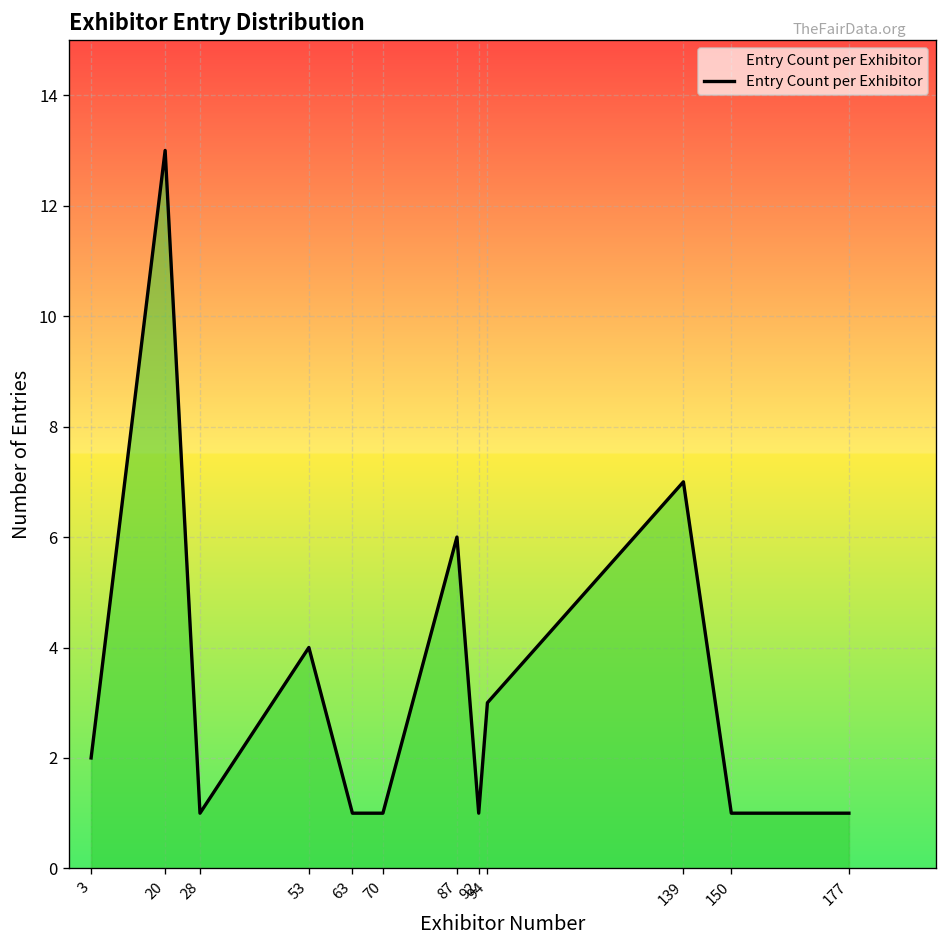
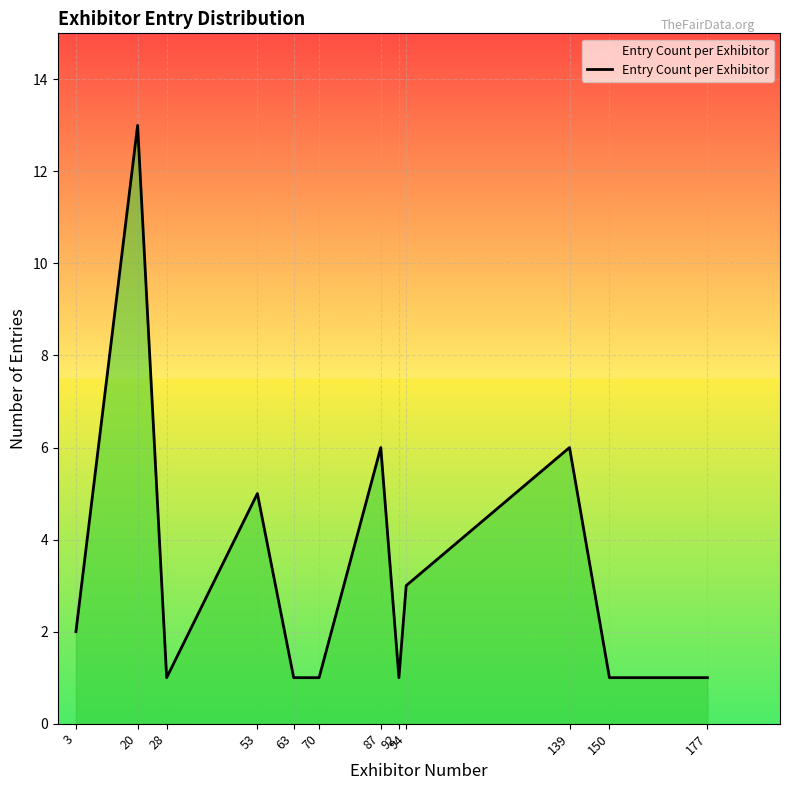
  {
    "3": 2,
    "20": 13,
    "28": 1,
-   "53": 4,
+   "53": 5,
    "63": 1,
    "70": 1,
    "87": 6,
    "92": 1,
    "94": 3,
-   "139": 7,
+   "139": 6,
    "150": 1,
    "177": 1
  }
